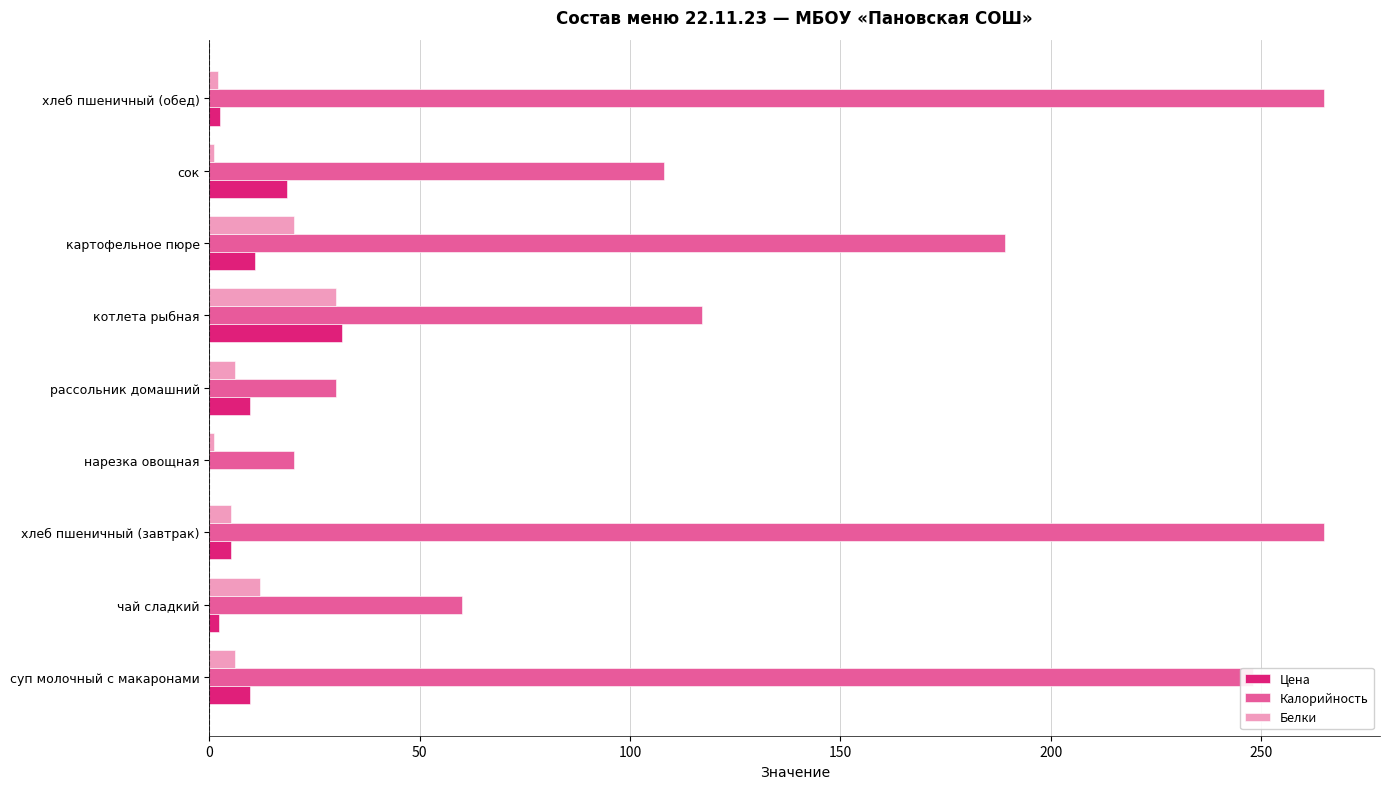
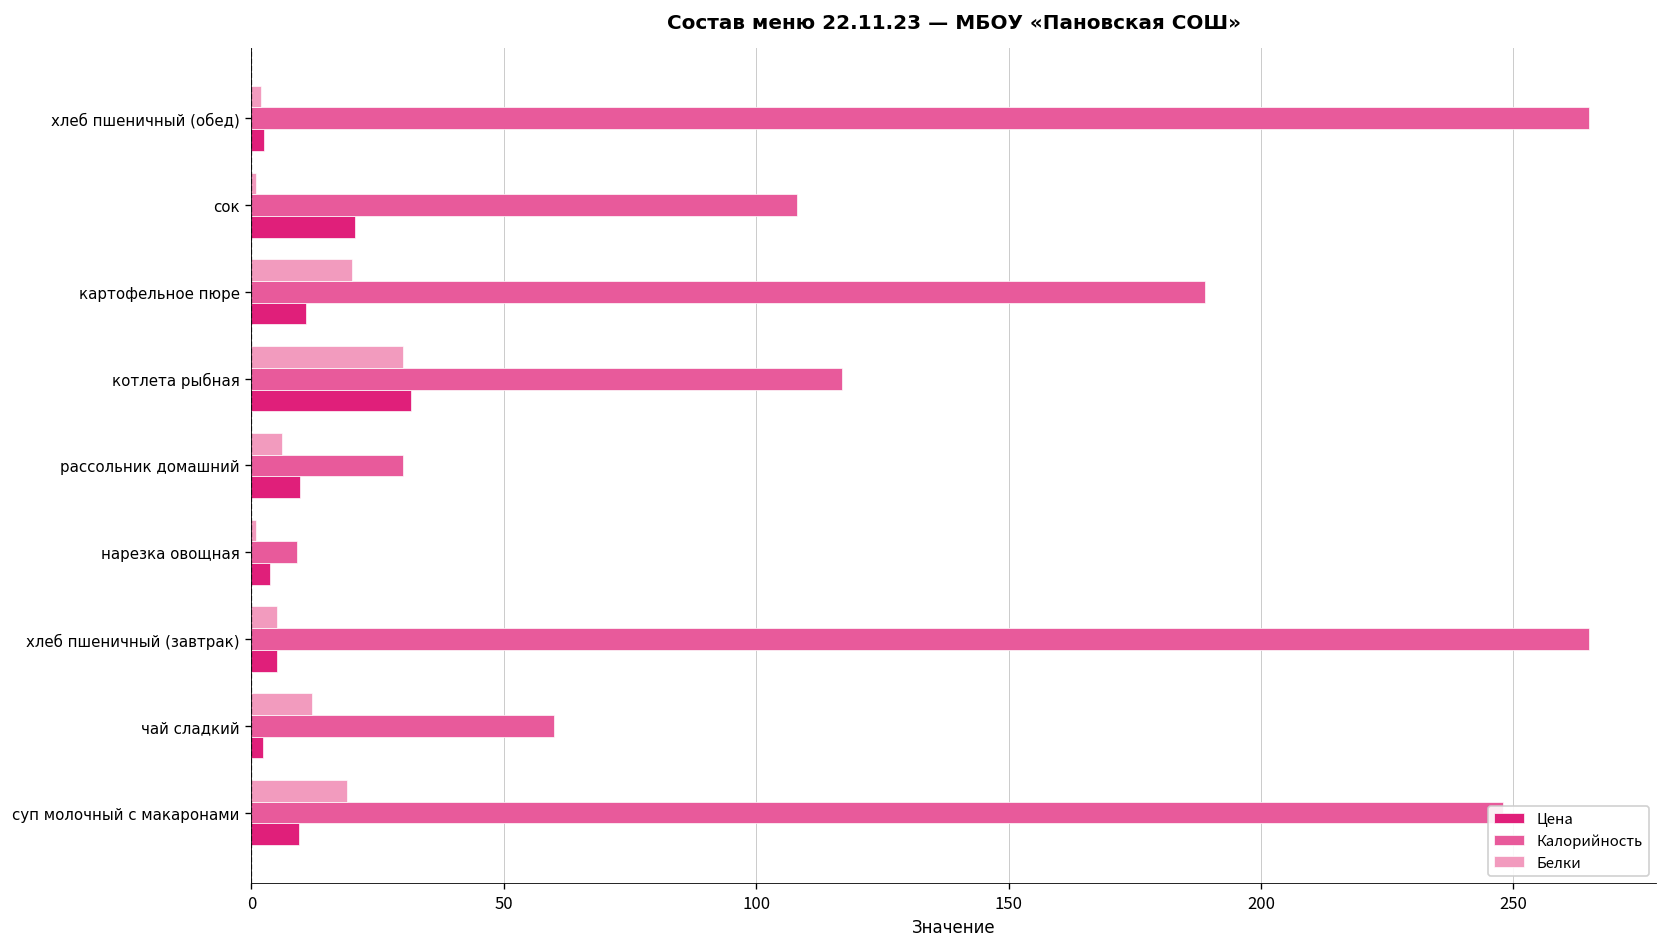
  {
    "Цена": {
      "хлеб пшеничный (обед)": 3,
-     "сок": 19,
+     "сок": 21,
      "картофельное пюре": 11,
      "котлета рыбная": 32,
      "рассольник домашний": 10,
-     "нарезка овощная": 0,
+     "нарезка овощная": 4,
      "хлеб пшеничный (завтрак)": 5,
      "чай сладкий": 2,
      "суп молочный с макаронами": 10
    },
    "Калорийность": {
      "хлеб пшеничный (обед)": 265,
      "сок": 108,
      "картофельное пюре": 189,
      "котлета рыбная": 117,
      "рассольник домашний": 30,
-     "нарезка овощная": 20,
+     "нарезка овощная": 9,
      "хлеб пшеничный (завтрак)": 265,
      "чай сладкий": 60
    },
    "Белки": {
      "хлеб пшеничный (обед)": 2,
      "сок": 1,
      "картофельное пюре": 20,
      "котлета рыбная": 30,
      "рассольник домашний": 6,
      "нарезка овощная": 1,
      "хлеб пшеничный (завтрак)": 5,
      "чай сладкий": 12,
-     "суп молочный с макаронами": 6
+     "суп молочный с макаронами": 19
    }
  }
